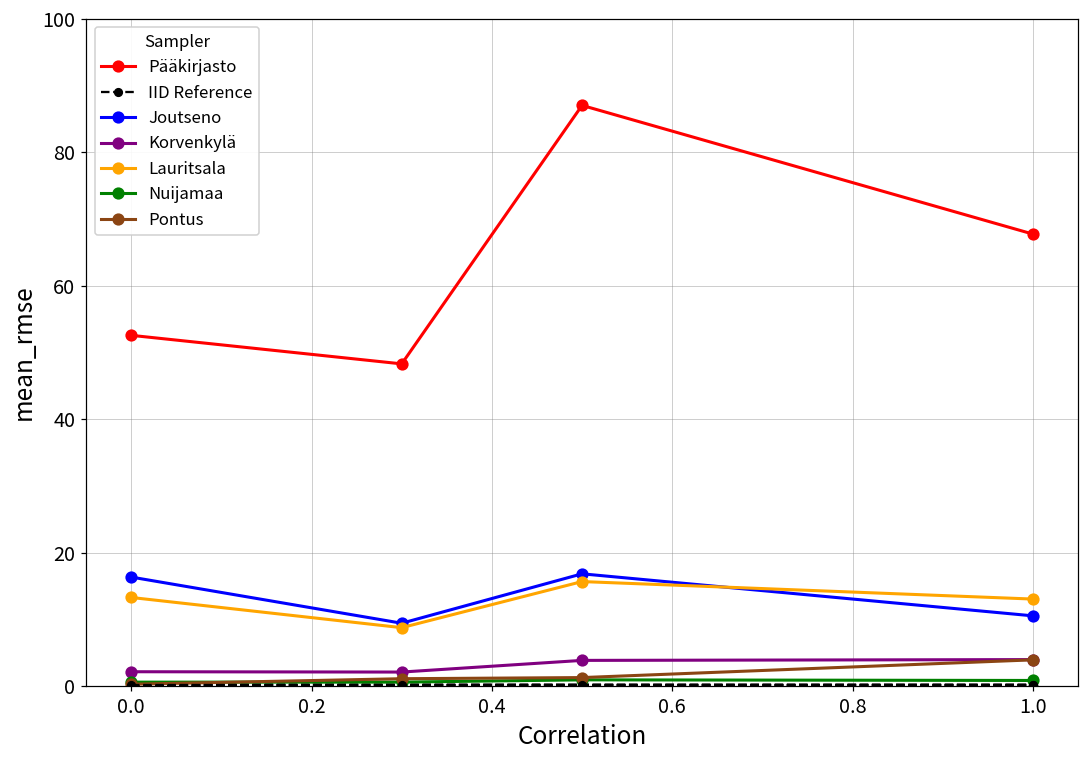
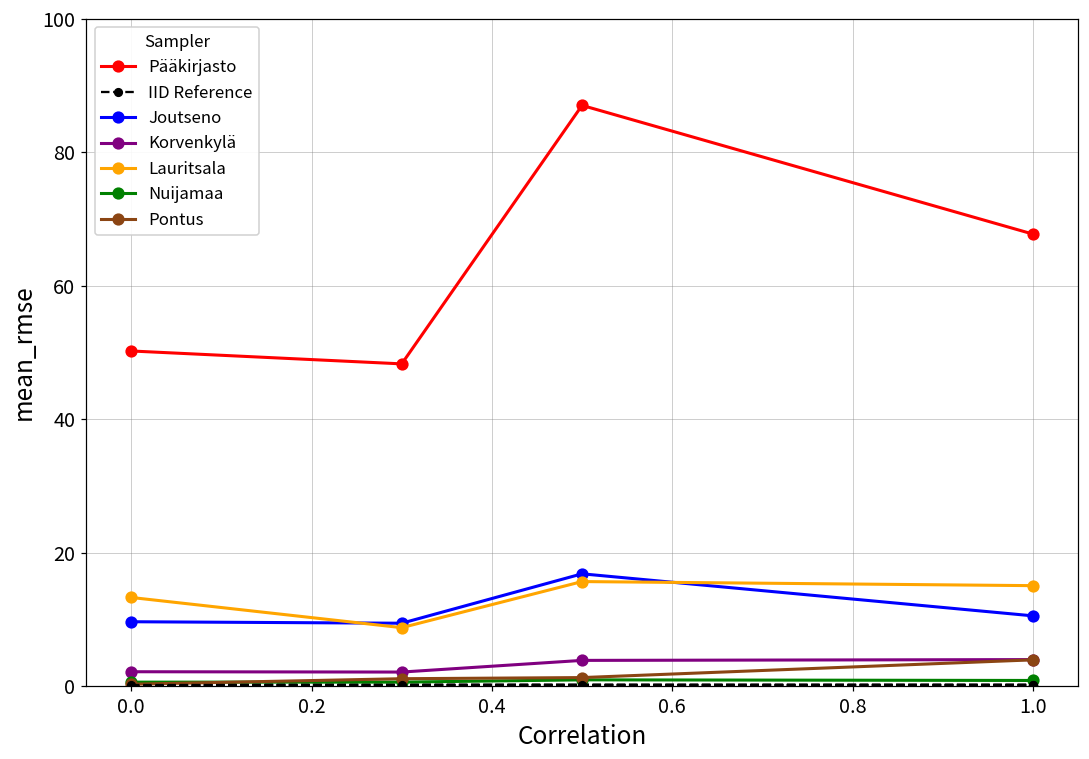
  {
    "Pääkirjasto": {
-     "0.0": 53,
+     "0.0": 50,
      "1.0": 68
    },
    "IID Reference": {
      "1.0": 0
    },
    "Joutseno": {
-     "0.0": 16,
+     "0.0": 10,
      "1.0": 11
    },
    "Korvenkylä": {
      "0.0": 2
    },
    "Lauritsala": {
      "0.0": 13,
-     "1.0": 13
+     "1.0": 15
    },
    "Nuijamaa": {
      "1.0": 1
    }
  }
